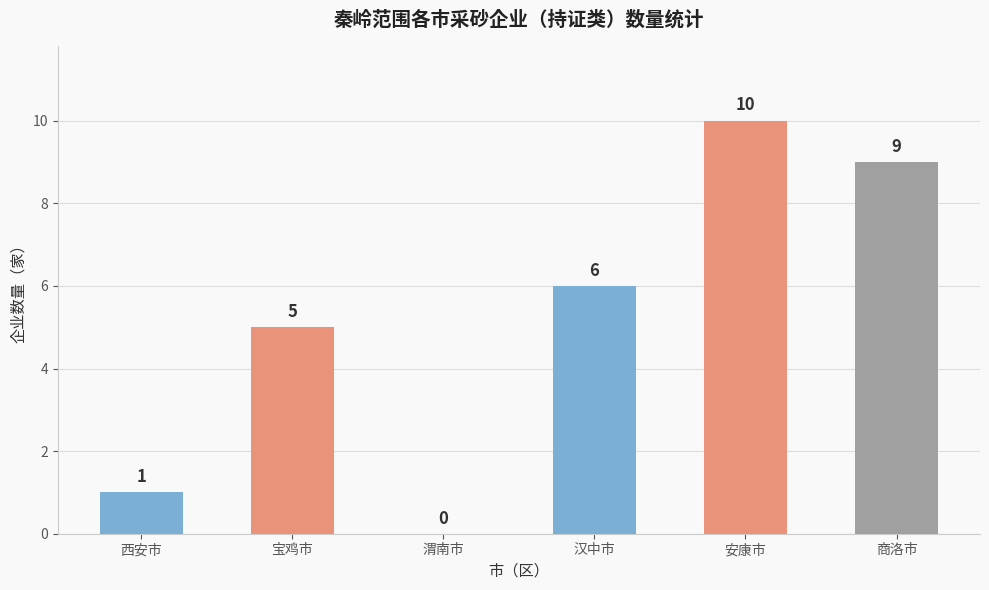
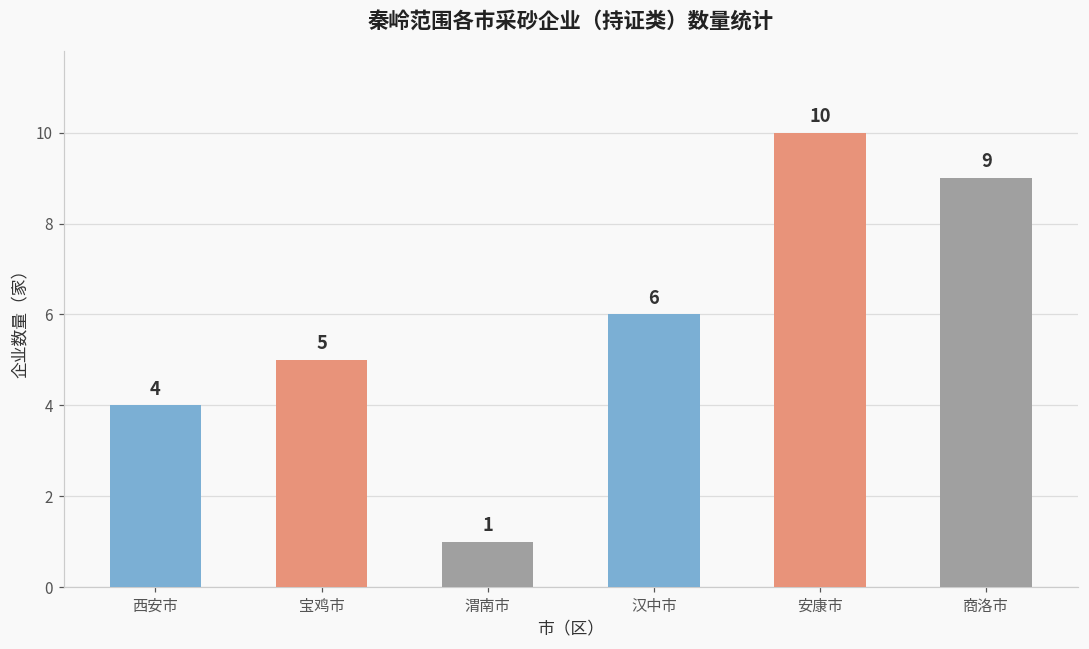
  {
-   "西安市": 1,
+   "西安市": 4,
    "宝鸡市": 5,
-   "渭南市": 0,
+   "渭南市": 1,
    "汉中市": 6,
    "安康市": 10,
    "商洛市": 9
  }
